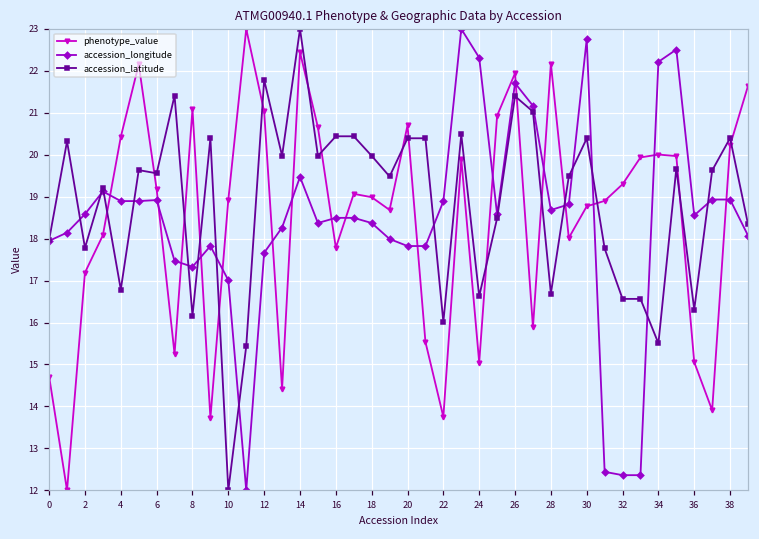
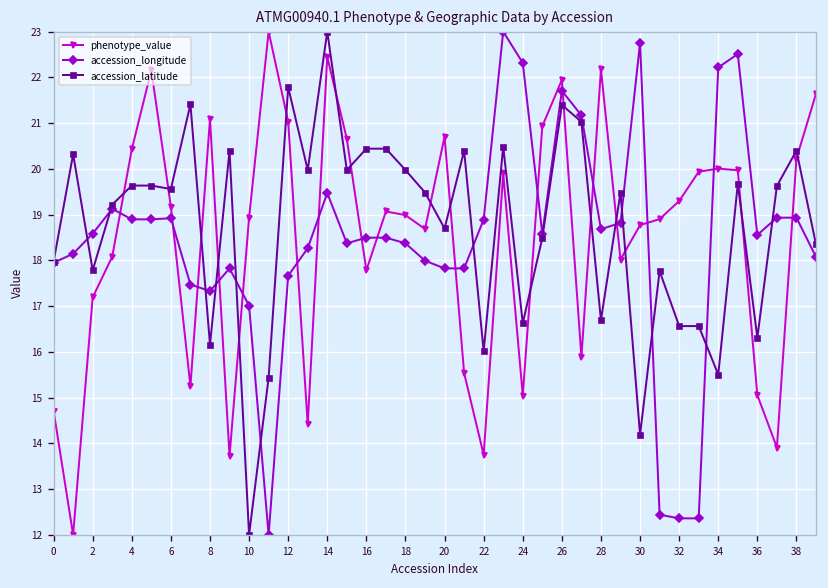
  {
    "accession_latitude": {
      "2": 17.8,
-     "4": 16.8,
+     "4": 19.6,
      "6": 19.6,
      "8": 16.2,
      "10": 12.0,
      "12": 21.8,
      "14": 23.0,
      "16": 20.4,
      "18": 20.0,
-     "20": 20.4,
+     "20": 18.7,
      "22": 16.0,
      "24": 16.6,
      "26": 21.4,
      "28": 16.7,
-     "30": 20.4,
+     "30": 14.2,
      "32": 16.6,
      "34": 15.5,
      "36": 16.3,
      "38": 20.4
    }
  }
